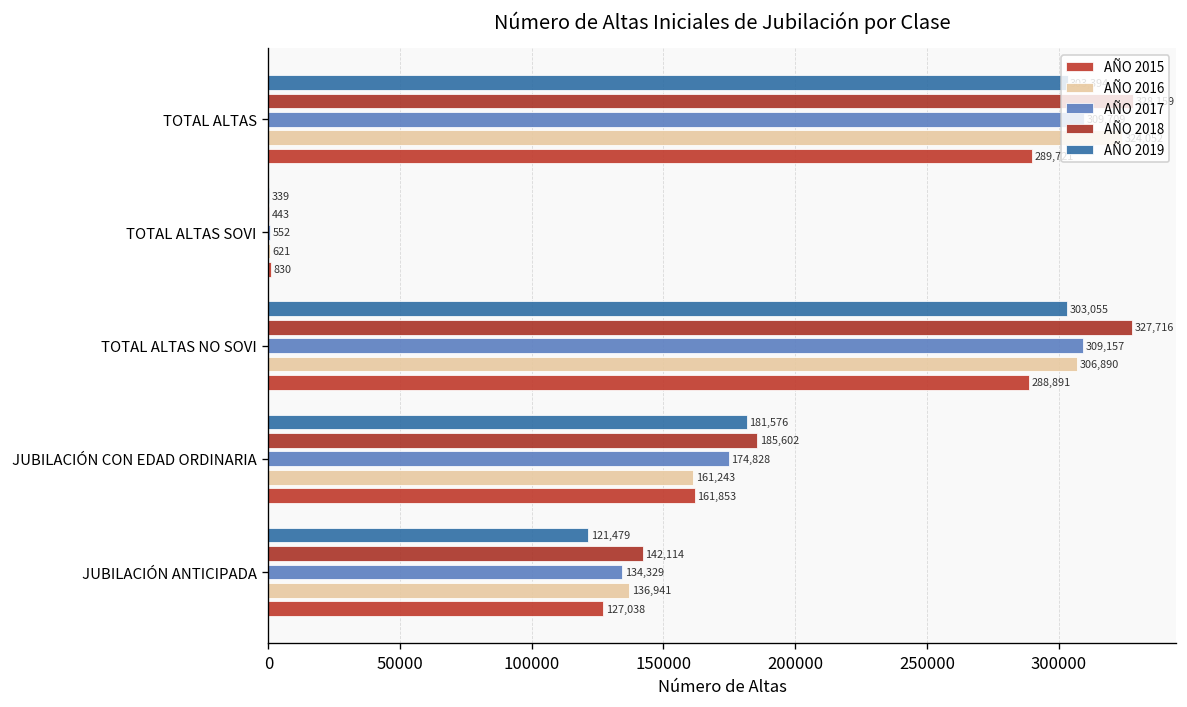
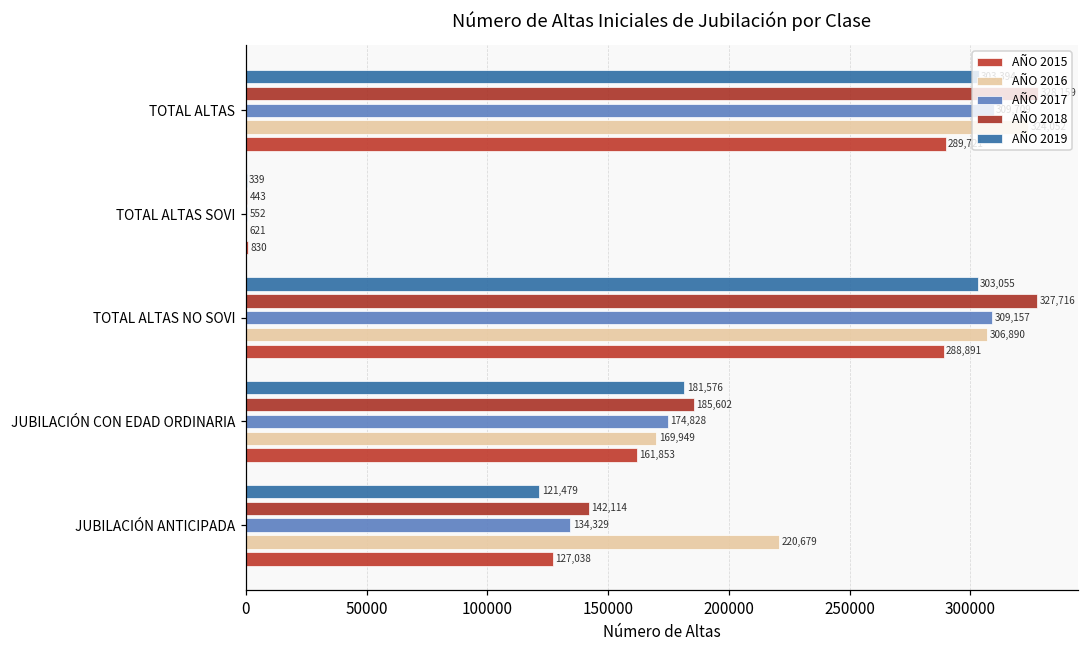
  {
    "AÑO 2016": {
      "TOTAL ALTAS SOVI": "621",
      "TOTAL ALTAS NO SOVI": "306,890",
-     "JUBILACIÓN CON EDAD ORDINARIA": "161,243",
-     "JUBILACIÓN ANTICIPADA": "136,941"
+     "JUBILACIÓN CON EDAD ORDINARIA": "169,949",
+     "JUBILACIÓN ANTICIPADA": "220,679"
    }
  }
